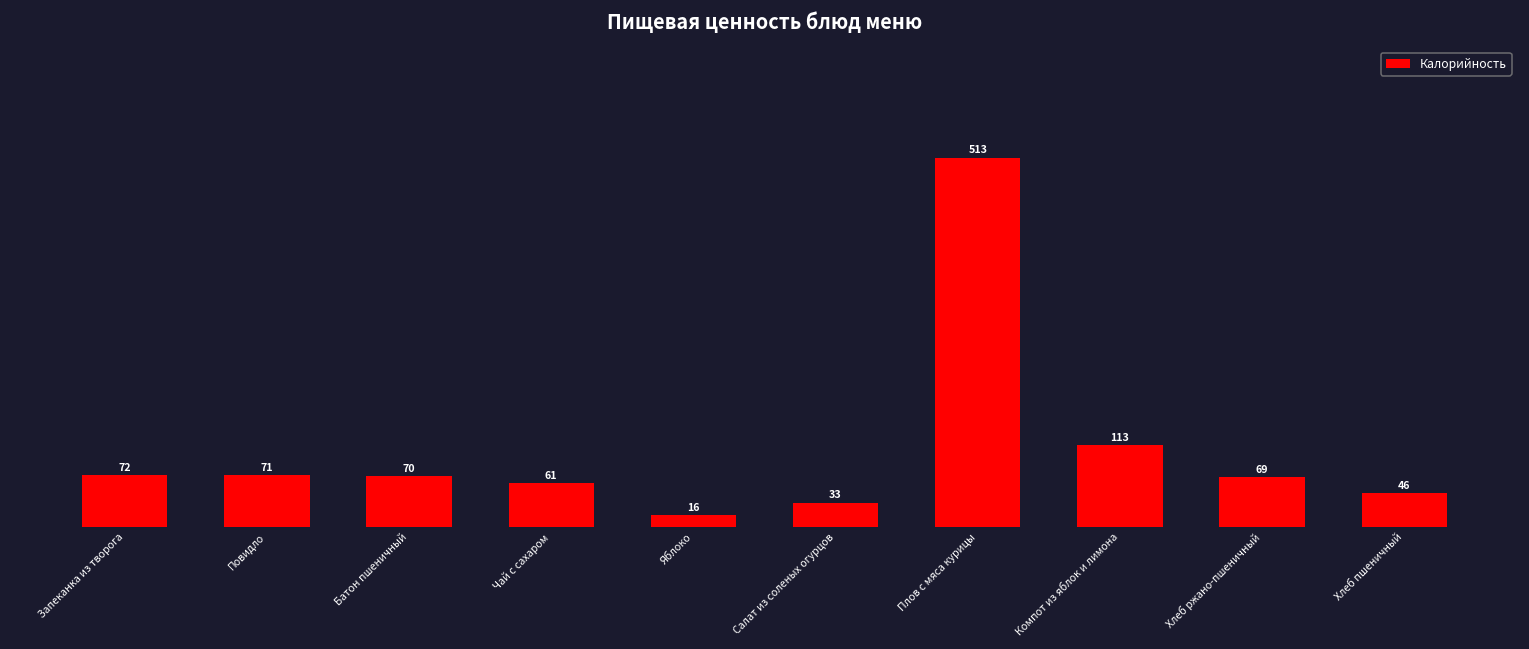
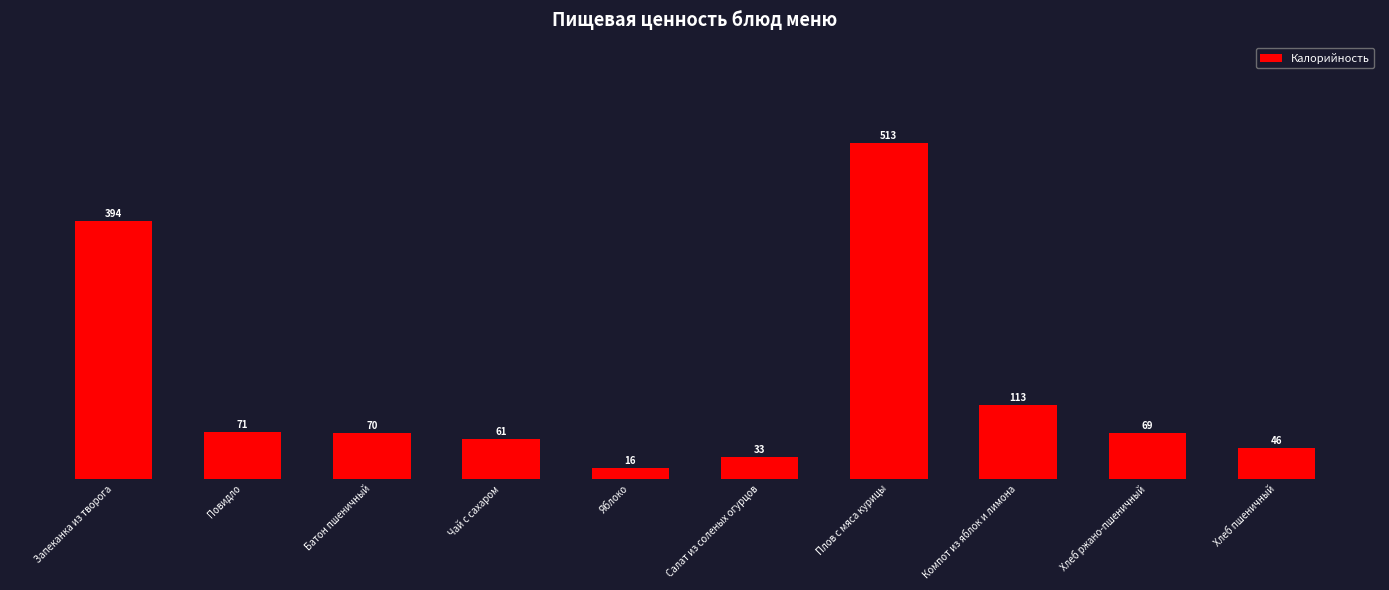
  {
-   "Запеканка из творога": 72,
+   "Запеканка из творога": 394,
    "Батон пшеничный": 70,
    "Чай с сахаром": 61,
    "Яблоко": 16
  }
